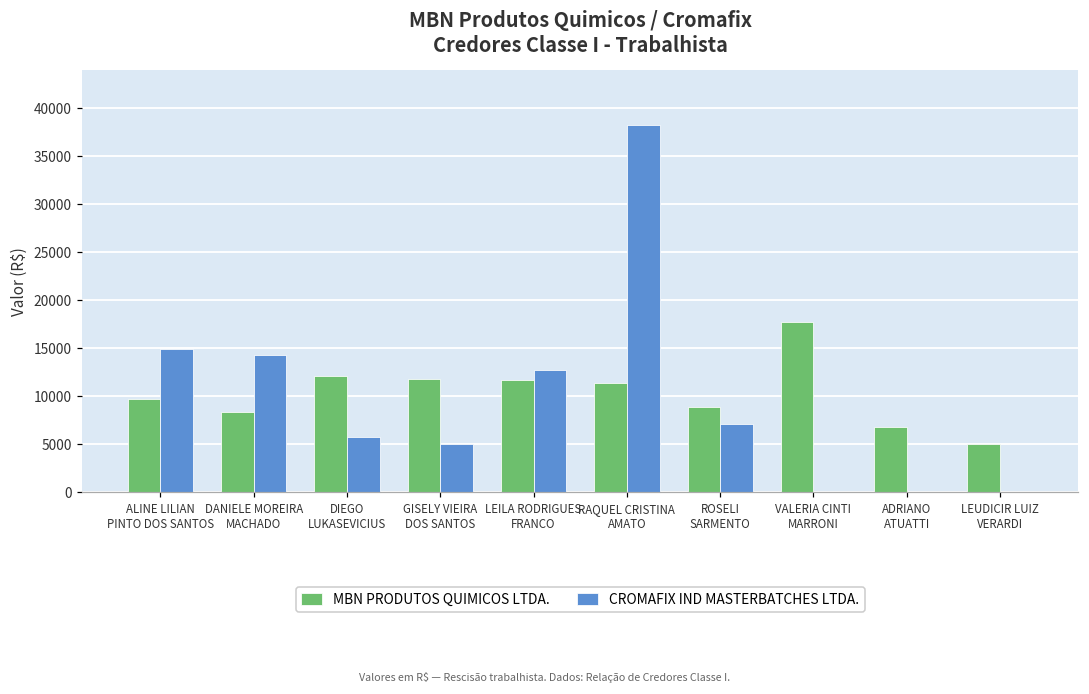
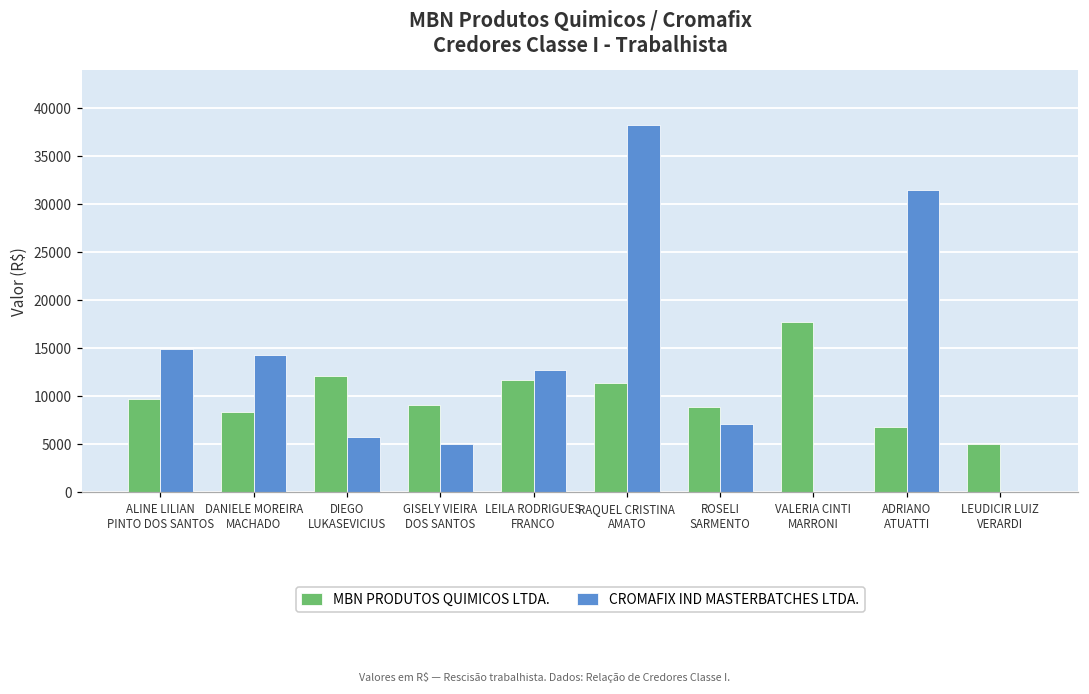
  {
    "MBN PRODUTOS QUIMICOS LTDA.": {
      "ALINE LILIAN PINTO DOS SANTOS": 10000,
      "DANIELE MOREIRA MACHADO": 8000,
      "DIEGO LUKASEVICIUS": 12000,
-     "GISELY VIEIRA DOS SANTOS": 12000,
+     "GISELY VIEIRA DOS SANTOS": 9000,
      "LEILA RODRIGUES FRANCO": 12000,
      "RAQUEL CRISTINA AMATO": 11000,
      "ROSELI SARMENTO": 9000,
      "VALERIA CINTI MARRONI": 18000,
      "ADRIANO ATUATTI": 7000,
      "LEUDICIR LUIZ VERARDI": 5000
    },
    "CROMAFIX IND MASTERBATCHES LTDA.": {
      "ALINE LILIAN PINTO DOS SANTOS": 15000,
      "DANIELE MOREIRA MACHADO": 14000,
      "DIEGO LUKASEVICIUS": 6000,
      "GISELY VIEIRA DOS SANTOS": 5000,
      "LEILA RODRIGUES FRANCO": 13000,
      "RAQUEL CRISTINA AMATO": 38000,
      "ROSELI SARMENTO": 7000,
      "VALERIA CINTI MARRONI": 0,
-     "ADRIANO ATUATTI": 0,
+     "ADRIANO ATUATTI": 31000,
      "LEUDICIR LUIZ VERARDI": 0
    }
  }
